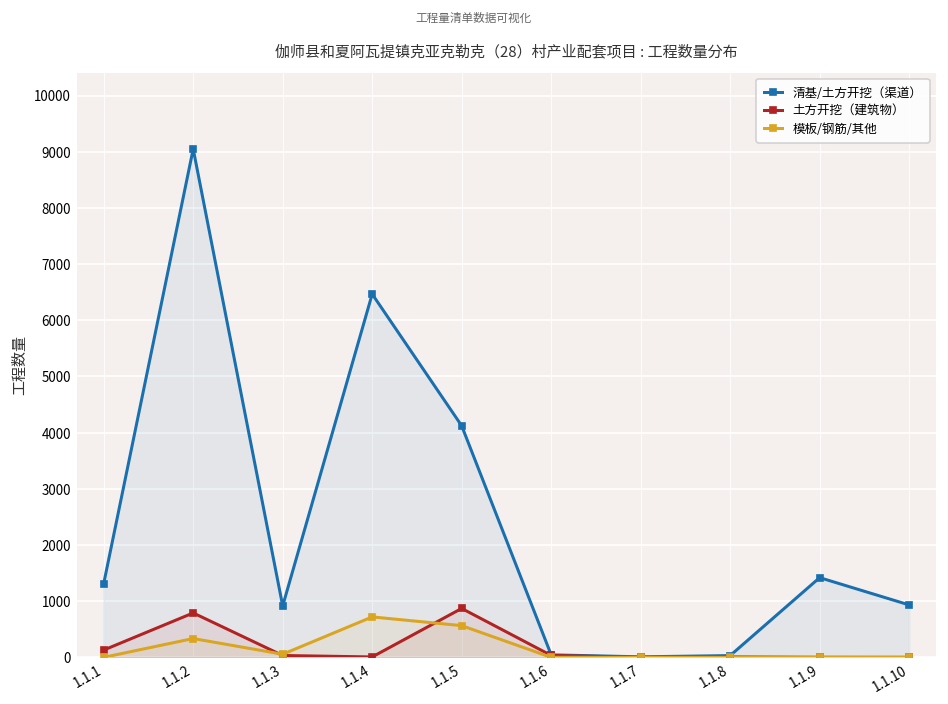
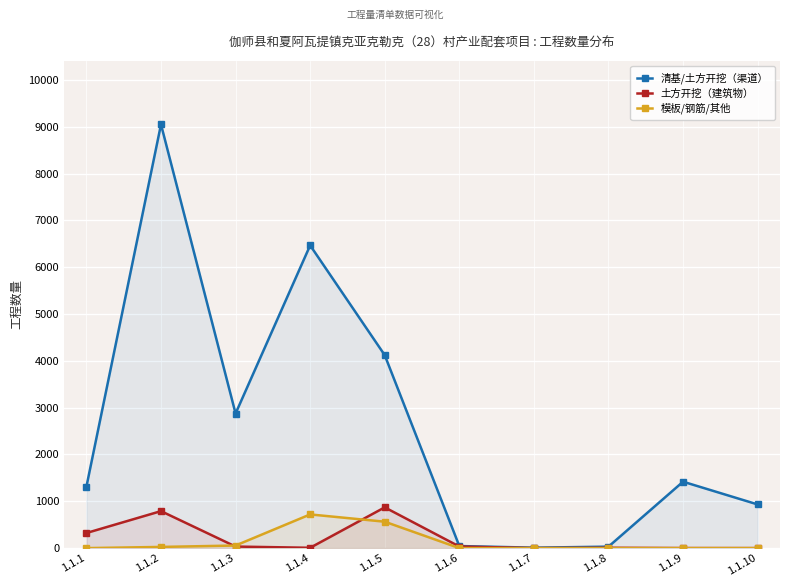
  {
    "清基/土方开挖（渠道）": {
      "1.1.1": 1300,
      "1.1.2": 9000,
-     "1.1.3": 900,
+     "1.1.3": 2900,
      "1.1.4": 6500,
      "1.1.5": 4100,
      "1.1.9": 1400,
      "1.1.10": 900
    },
    "土方开挖（建筑物）": {
-     "1.1.1": 100,
+     "1.1.1": 300,
      "1.1.2": 800,
      "1.1.4": 0,
      "1.1.5": 900
    },
    "模板/钢筋/其他": {
      "1.1.1": 0,
-     "1.1.2": 300,
+     "1.1.2": 0,
      "1.1.4": 700,
      "1.1.5": 600
    }
  }
